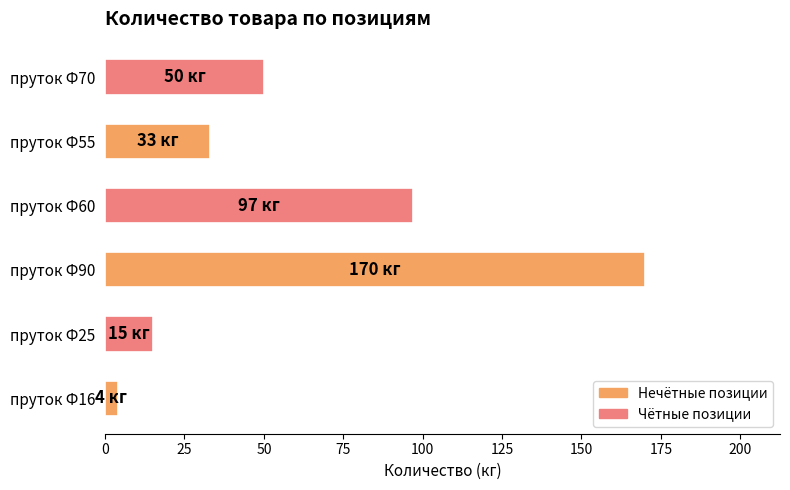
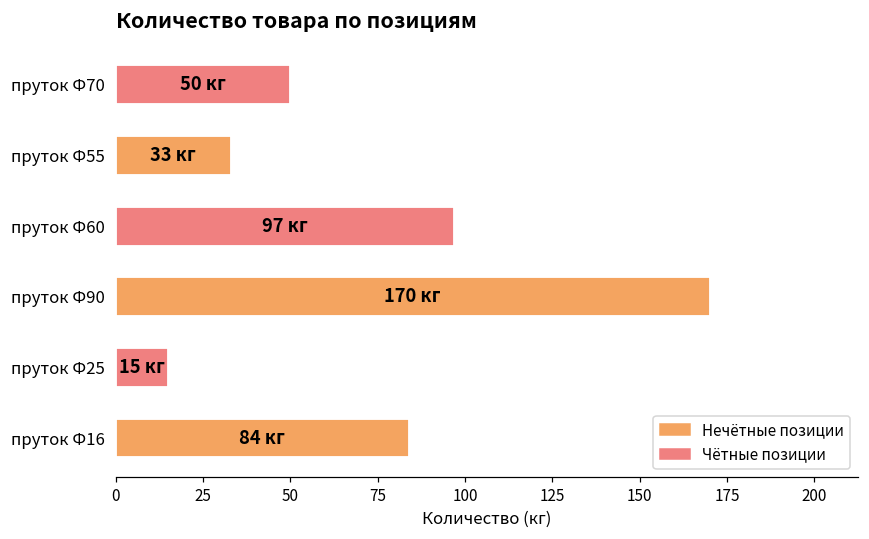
  {
    "пруток Ф70": 50,
    "пруток Ф55": 33,
    "пруток Ф60": 97,
    "пруток Ф90": 170,
    "пруток Ф25": 15,
-   "пруток Ф16": 4
+   "пруток Ф16": 84
  }
